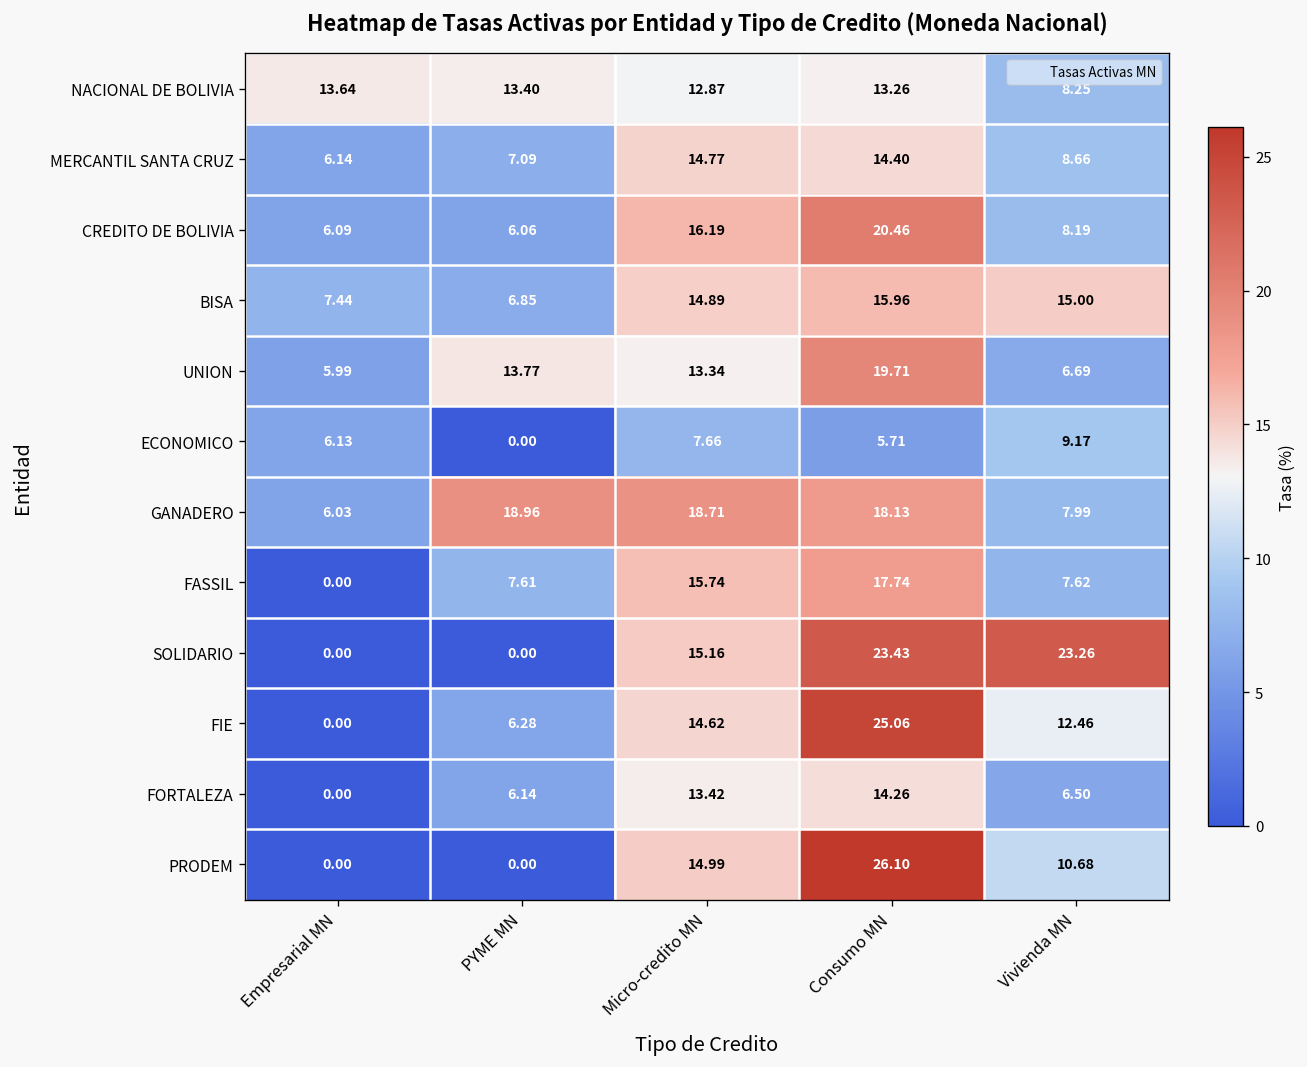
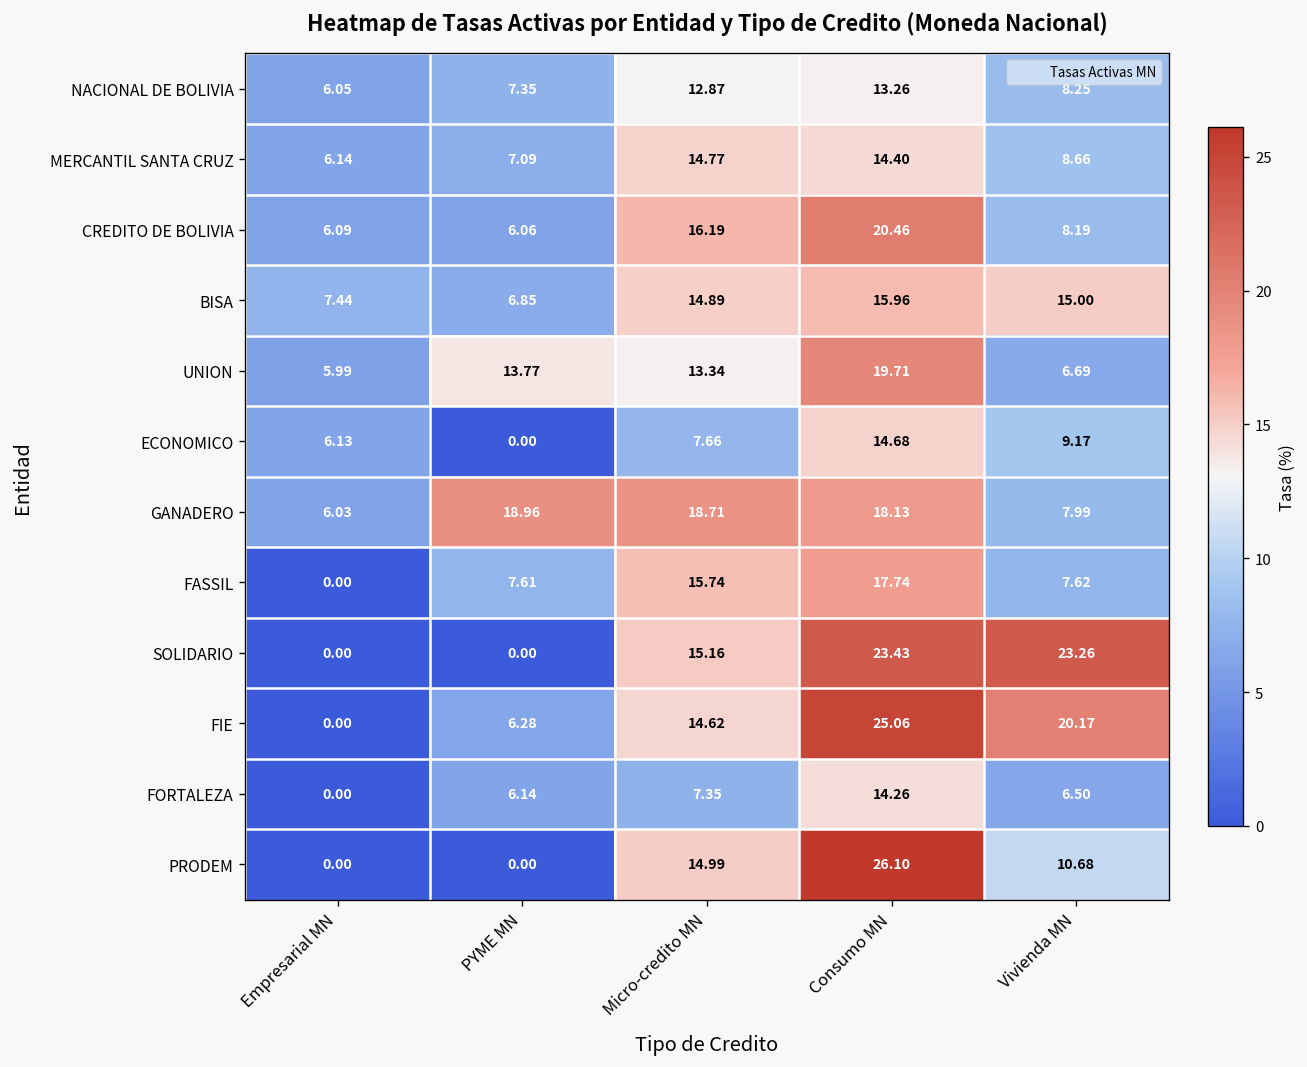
  {
    "NACIONAL DE BOLIVIA": {
-     "Empresarial MN": 13.64,
-     "PYME MN": 13.40,
+     "Empresarial MN": 6.05,
+     "PYME MN": 7.35,
      "Micro-credito MN": 12.87,
      "Consumo MN": 13.26
    },
    "MERCANTIL SANTA CRUZ": {
      "Empresarial MN": 6.14,
      "PYME MN": 7.09,
      "Micro-credito MN": 14.77,
      "Consumo MN": 14.40,
      "Vivienda MN": 8.66
    },
    "CREDITO DE BOLIVIA": {
      "Empresarial MN": 6.09,
      "PYME MN": 6.06,
      "Micro-credito MN": 16.19,
      "Consumo MN": 20.46,
      "Vivienda MN": 8.19
    },
    "BISA": {
      "Empresarial MN": 7.44,
      "PYME MN": 6.85,
      "Micro-credito MN": 14.89,
      "Consumo MN": 15.96,
      "Vivienda MN": 15.00
    },
    "UNION": {
      "Empresarial MN": 5.99,
      "PYME MN": 13.77,
      "Micro-credito MN": 13.34,
      "Consumo MN": 19.71,
      "Vivienda MN": 6.69
    },
    "ECONOMICO": {
      "Empresarial MN": 6.13,
      "PYME MN": 0.00,
      "Micro-credito MN": 7.66,
-     "Consumo MN": 5.71,
+     "Consumo MN": 14.68,
      "Vivienda MN": 9.17
    },
    "GANADERO": {
      "Empresarial MN": 6.03,
      "PYME MN": 18.96,
      "Micro-credito MN": 18.71,
      "Consumo MN": 18.13,
      "Vivienda MN": 7.99
    },
    "FASSIL": {
      "Empresarial MN": 0.00,
      "PYME MN": 7.61,
      "Micro-credito MN": 15.74,
      "Consumo MN": 17.74,
      "Vivienda MN": 7.62
    },
    "SOLIDARIO": {
      "Empresarial MN": 0.00,
      "PYME MN": 0.00,
      "Micro-credito MN": 15.16,
      "Consumo MN": 23.43,
      "Vivienda MN": 23.26
    },
    "FIE": {
      "Empresarial MN": 0.00,
      "PYME MN": 6.28,
      "Micro-credito MN": 14.62,
      "Consumo MN": 25.06,
-     "Vivienda MN": 12.46
+     "Vivienda MN": 20.17
    },
    "FORTALEZA": {
      "Empresarial MN": 0.00,
      "PYME MN": 6.14,
-     "Micro-credito MN": 13.42,
+     "Micro-credito MN": 7.35,
      "Consumo MN": 14.26,
      "Vivienda MN": 6.50
    },
    "PRODEM": {
      "Empresarial MN": 0.00,
      "PYME MN": 0.00,
      "Micro-credito MN": 14.99,
      "Consumo MN": 26.10,
      "Vivienda MN": 10.68
    }
  }
